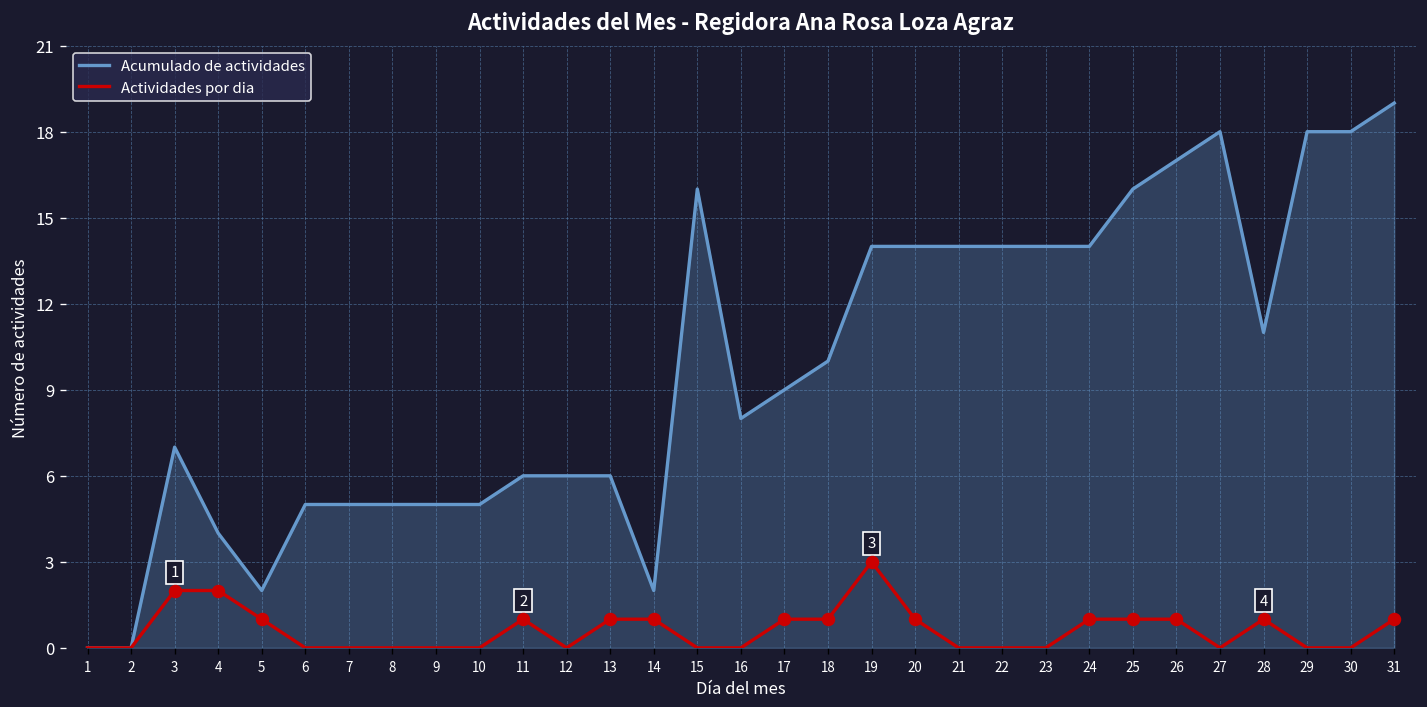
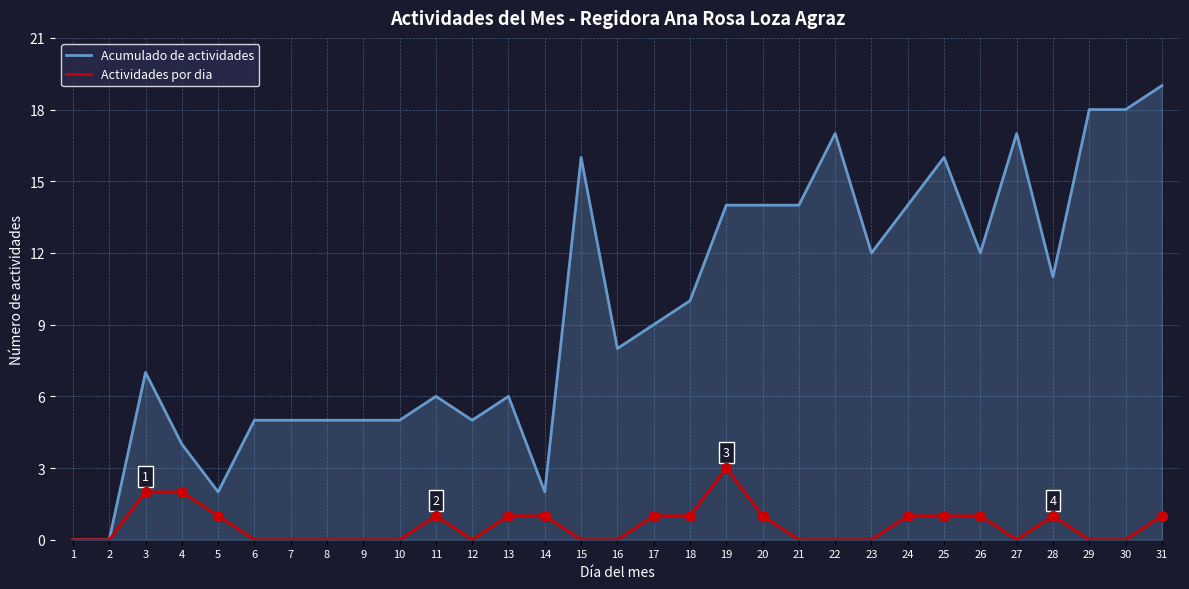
  {
    "Acumulado de actividades": {
      "3": 7,
      "4": 4,
      "5": 2,
      "6": 5,
      "7": 5,
      "8": 5,
      "9": 5,
      "10": 5,
      "11": 6,
-     "12": 6,
+     "12": 5,
      "13": 6,
      "14": 2,
      "15": 16,
      "16": 8,
      "17": 9,
      "18": 10,
      "19": 14,
      "20": 14,
      "21": 14,
-     "22": 14,
-     "23": 14,
+     "22": 17,
+     "23": 12,
      "24": 14,
      "25": 16,
-     "26": 17,
-     "27": 18,
+     "26": 12,
+     "27": 17,
      "28": 11,
      "29": 18,
      "30": 18,
      "31": 19
    }
  }
